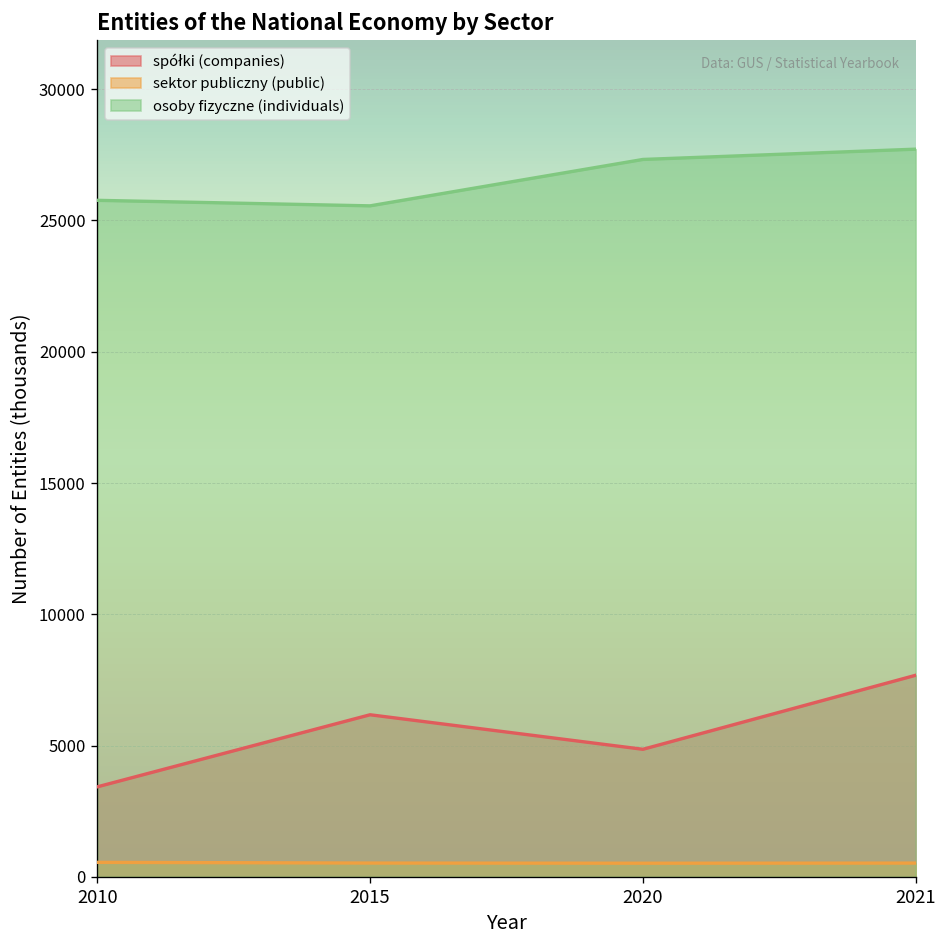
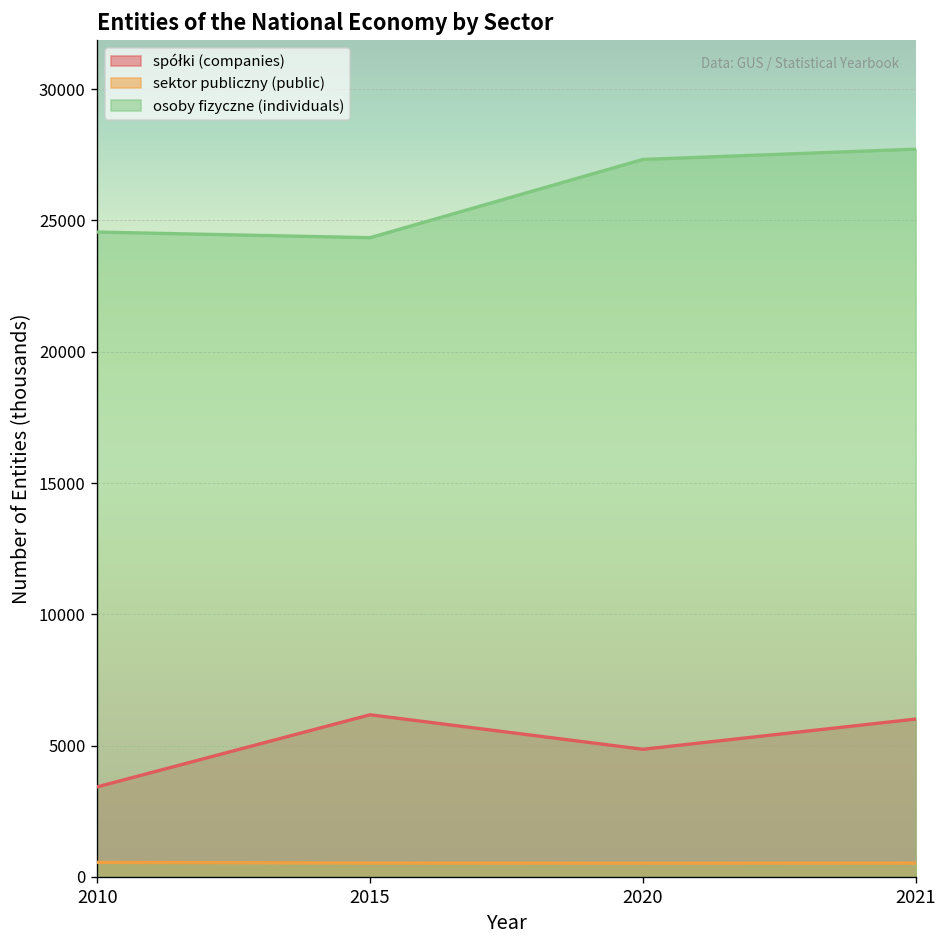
  {
    "spółki (companies)": {
      "2010": 3400,
      "2015": 6200,
      "2020": 4900,
-     "2021": 7700
+     "2021": 6000
    },
    "sektor publiczny (public)": {
      "2010": 600,
      "2015": 500,
      "2020": 500,
      "2021": 500
    },
    "osoby fizyczne (individuals)": {
-     "2010": 25800,
-     "2015": 25600,
+     "2010": 24600,
+     "2015": 24300,
      "2020": 27300,
      "2021": 27700
    }
  }
